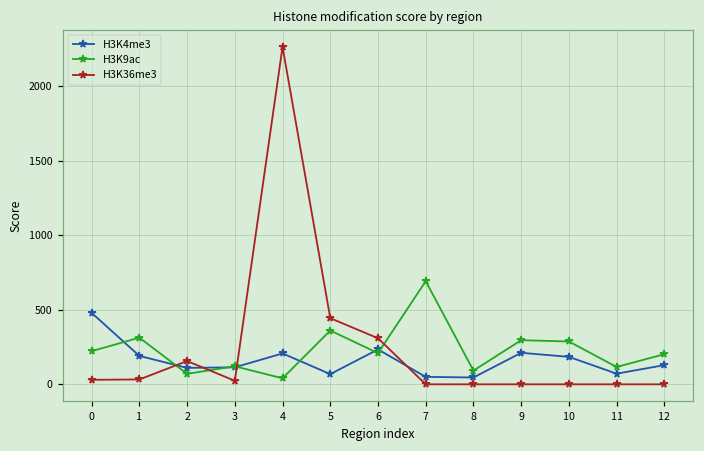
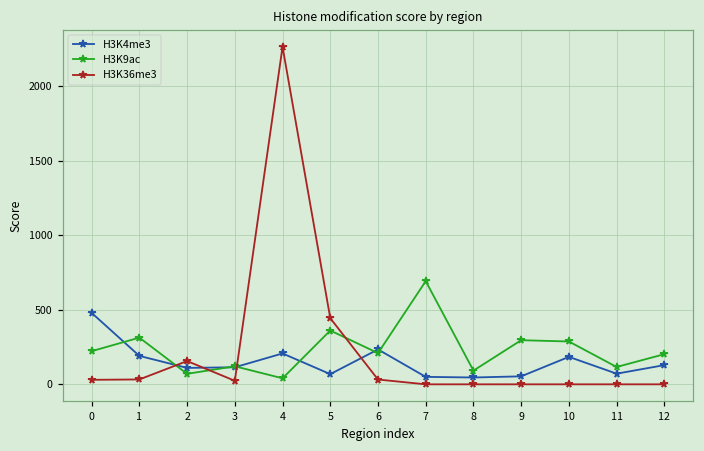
  {
    "H3K4me3": {
      "0": 480,
      "1": 190,
      "2": 110,
      "4": 210,
      "5": 70,
      "6": 230,
      "7": 50,
      "8": 50,
-     "9": 210,
+     "9": 50,
      "10": 180,
      "11": 70,
      "12": 130
    },
    "H3K9ac": {
      "0": 220,
      "1": 310,
      "2": 70,
      "4": 40,
      "5": 360,
      "6": 210,
      "7": 690,
      "8": 90,
      "9": 300,
      "10": 290,
      "11": 120,
      "12": 200
    },
    "H3K36me3": {
      "0": 30,
      "1": 30,
      "2": 160,
      "3": 20,
      "4": 2260,
      "5": 440,
-     "6": 310,
+     "6": 30,
      "7": 0,
      "8": 0,
      "9": 0,
      "10": 0,
      "11": 0,
      "12": 0
    }
  }
